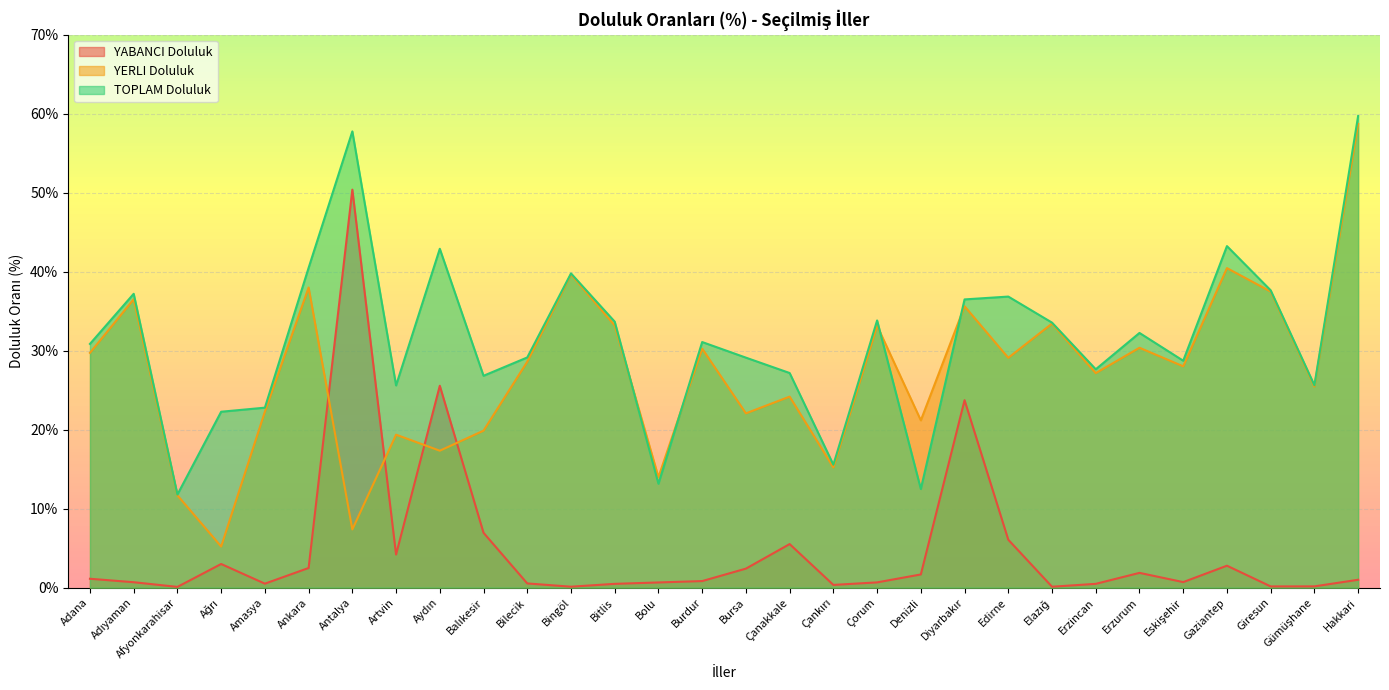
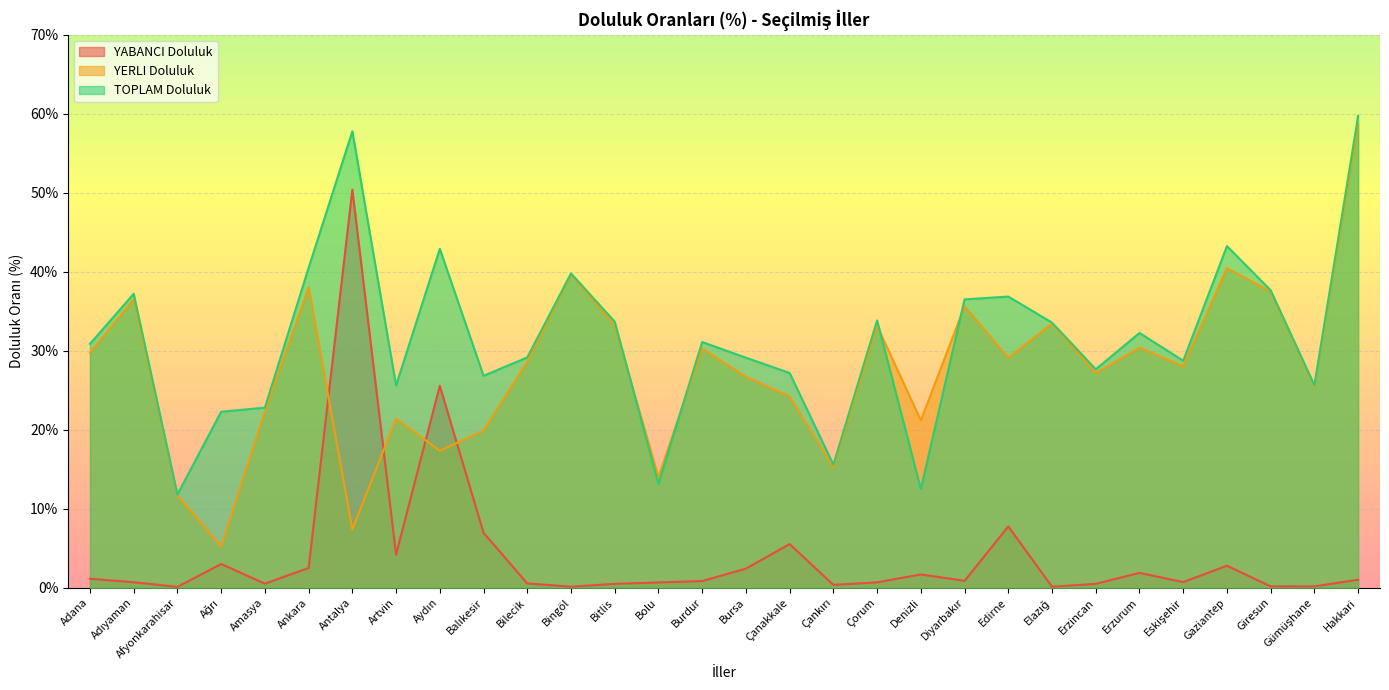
  {
    "YABANCI Doluluk": {
      "Adana": "1%",
      "Adıyaman": "1%",
      "Afyonkarahisar": "0%",
      "Ağrı": "3%",
      "Amasya": "1%",
      "Ankara": "2%",
      "Antalya": "50%",
      "Artvin": "4%",
      "Aydın": "26%",
      "Balıkesir": "7%",
      "Bilecik": "1%",
      "Bingöl": "0%",
      "Bitlis": "0%",
      "Bolu": "1%",
      "Burdur": "1%",
      "Bursa": "2%",
      "Çanakkale": "6%",
      "Çankırı": "0%",
      "Çorum": "1%",
      "Denizli": "2%",
-     "Diyarbakır": "24%",
-     "Edirne": "6%",
+     "Diyarbakır": "1%",
+     "Edirne": "8%",
      "Elazığ": "0%",
      "Erzincan": "0%",
      "Erzurum": "2%",
      "Eskişehir": "1%",
      "Gaziantep": "3%",
      "Giresun": "0%",
      "Gümüşhane": "0%",
      "Hakkari": "1%"
    },
    "YERLI Doluluk": {
      "Adana": "30%",
      "Adıyaman": "37%",
      "Ağrı": "5%",
      "Amasya": "22%",
      "Ankara": "38%",
      "Antalya": "7%",
-     "Artvin": "19%",
+     "Artvin": "21%",
      "Aydın": "17%",
      "Balıkesir": "20%",
      "Bilecik": "29%",
      "Bitlis": "33%",
      "Bolu": "14%",
      "Burdur": "30%",
-     "Bursa": "22%",
+     "Bursa": "27%",
      "Çanakkale": "24%",
      "Çankırı": "15%",
      "Çorum": "33%",
      "Denizli": "21%",
      "Diyarbakır": "36%",
      "Edirne": "29%",
      "Erzincan": "27%",
      "Erzurum": "30%",
      "Eskişehir": "28%",
      "Gaziantep": "40%",
      "Hakkari": "59%"
    },
    "TOPLAM Doluluk": {
      "Adana": "31%",
      "Adıyaman": "37%",
      "Ağrı": "22%",
      "Amasya": "23%",
      "Ankara": "40%",
      "Antalya": "58%",
      "Artvin": "26%",
      "Aydın": "43%",
      "Balıkesir": "27%",
      "Bilecik": "29%",
      "Bitlis": "34%",
      "Bolu": "13%",
      "Burdur": "31%",
      "Bursa": "29%",
      "Çanakkale": "27%",
      "Çankırı": "16%",
      "Çorum": "34%",
      "Denizli": "12%",
      "Diyarbakır": "36%",
      "Edirne": "37%",
      "Erzincan": "28%",
      "Erzurum": "32%",
      "Eskişehir": "29%",
      "Gaziantep": "43%",
      "Hakkari": "60%"
    }
  }
